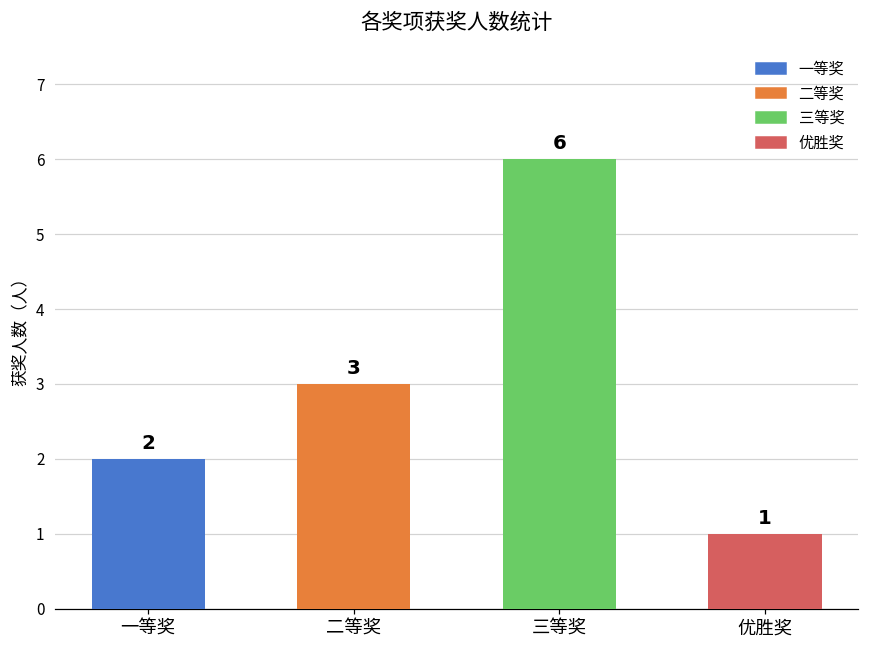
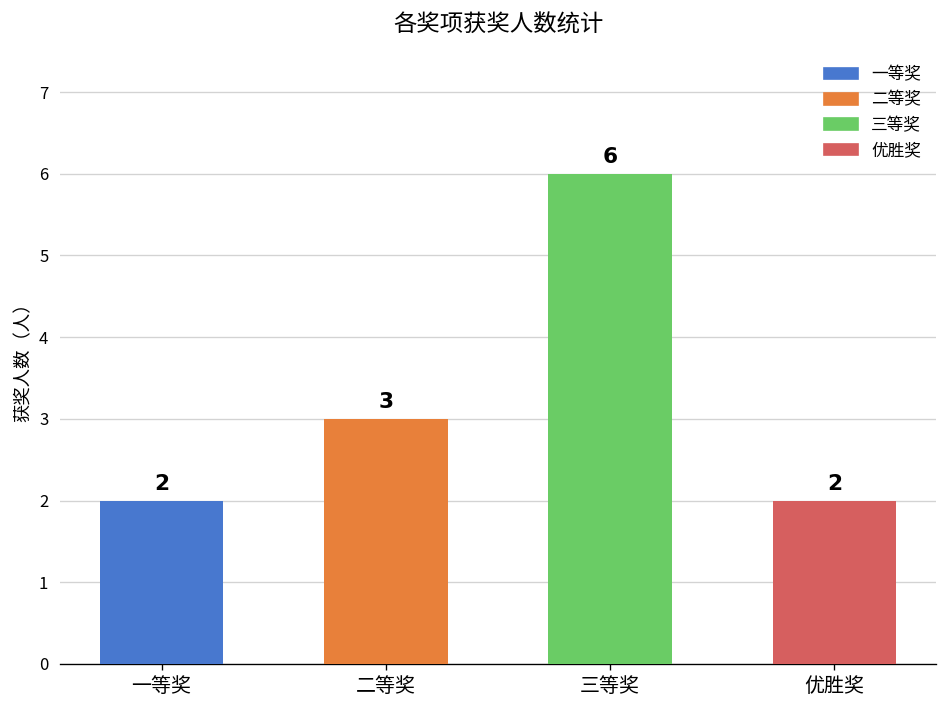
  {
    "一等奖": 2,
    "二等奖": 3,
    "三等奖": 6,
-   "优胜奖": 1
+   "优胜奖": 2
  }
